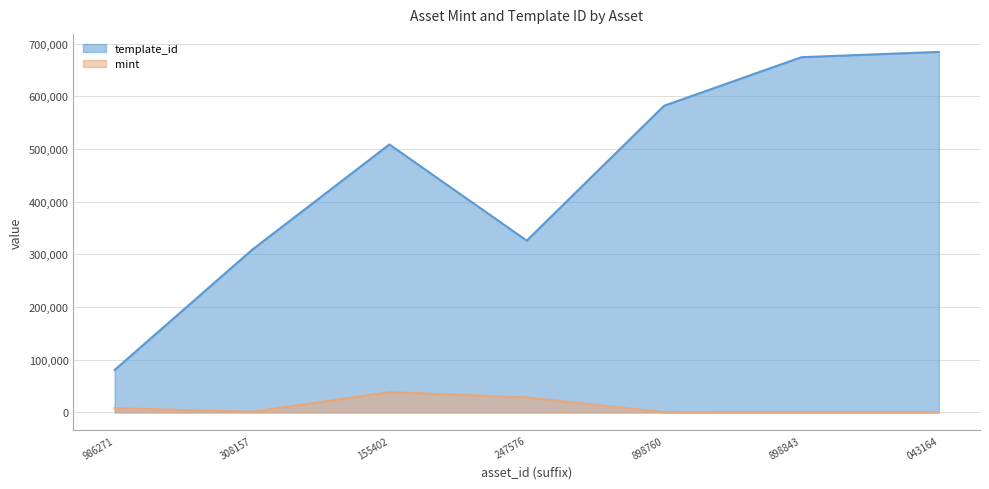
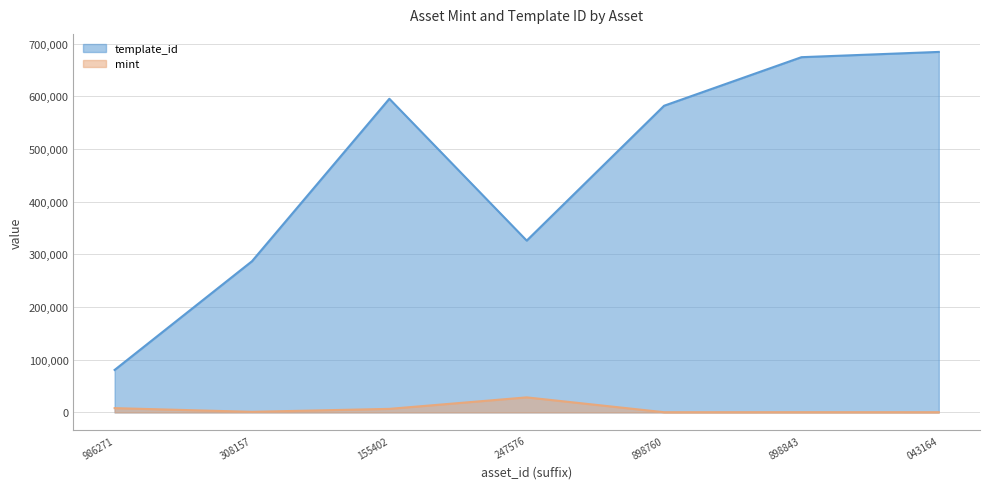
  {
    "template_id": {
      "986271": "80,000",
-     "308157": "310,000",
-     "155402": "510,000",
+     "308157": "290,000",
+     "155402": "600,000",
      "247576": "330,000",
      "898760": "580,000",
      "898843": "670,000",
      "043164": "680,000"
    },
    "mint": {
      "986271": "10,000",
      "308157": "0",
-     "155402": "40,000",
+     "155402": "10,000",
      "247576": "30,000",
      "898760": "0",
      "898843": "0",
      "043164": "0"
    }
  }
